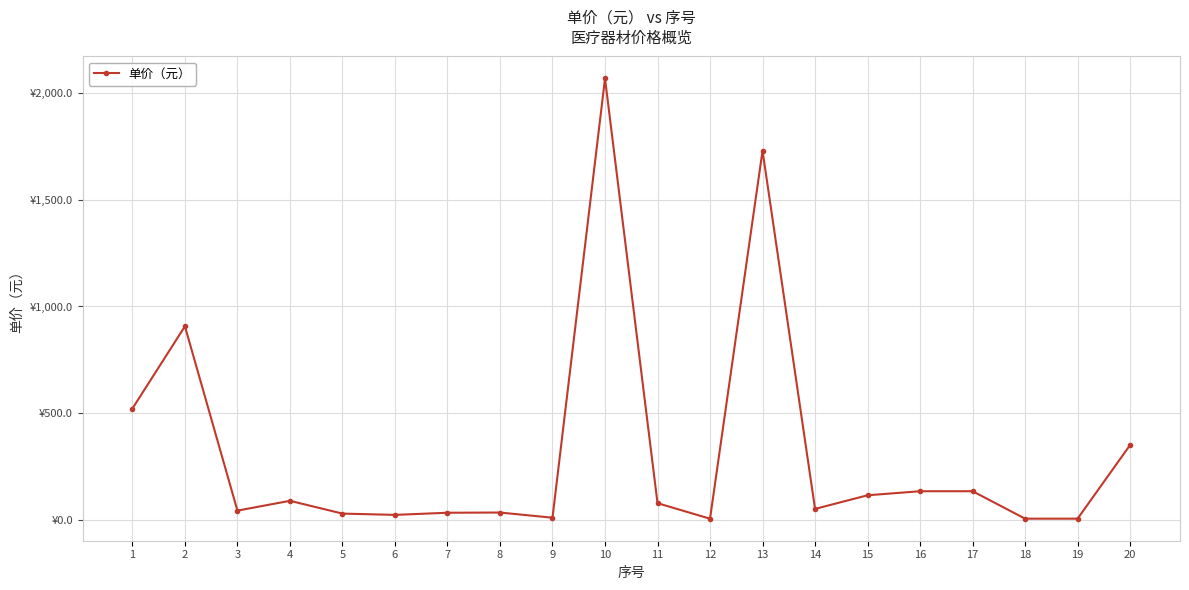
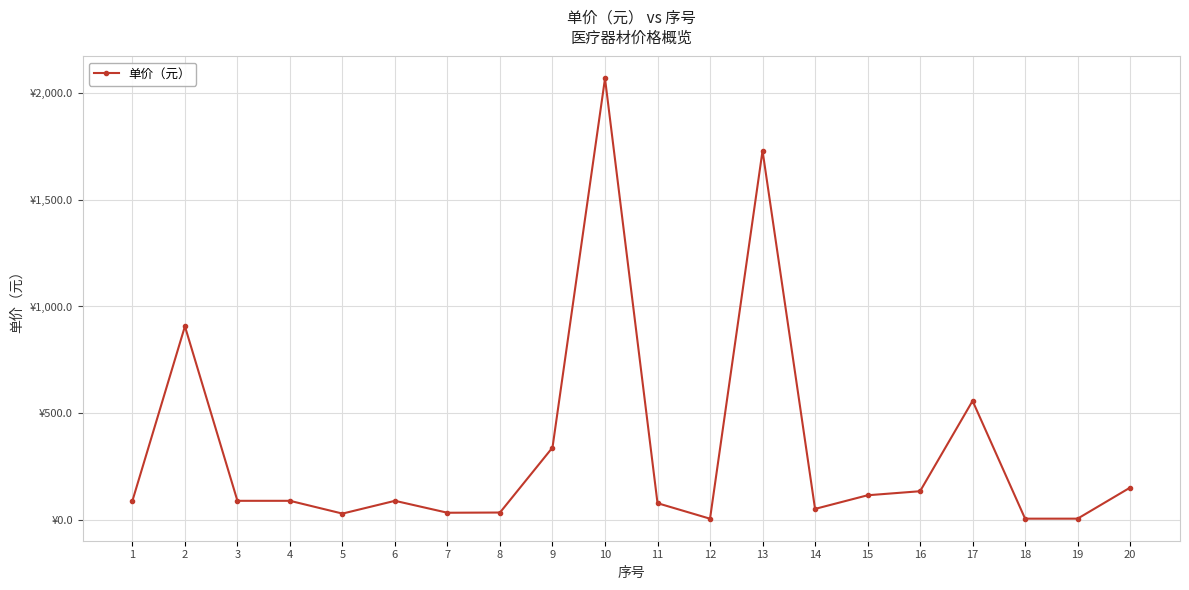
  {
-   "1": "¥520",
+   "1": "¥90",
    "2": "¥910",
-   "3": "¥40",
+   "3": "¥90",
    "4": "¥90",
    "5": "¥30",
-   "6": "¥20",
+   "6": "¥90",
    "7": "¥30",
    "8": "¥30",
-   "9": "¥10",
+   "9": "¥340",
    "10": "¥2,070",
    "11": "¥80",
    "12": "¥0",
    "13": "¥1,730",
    "14": "¥50",
    "15": "¥110",
    "16": "¥130",
-   "17": "¥130",
+   "17": "¥560",
    "18": "¥0",
    "19": "¥0",
-   "20": "¥350"
+   "20": "¥150"
  }
